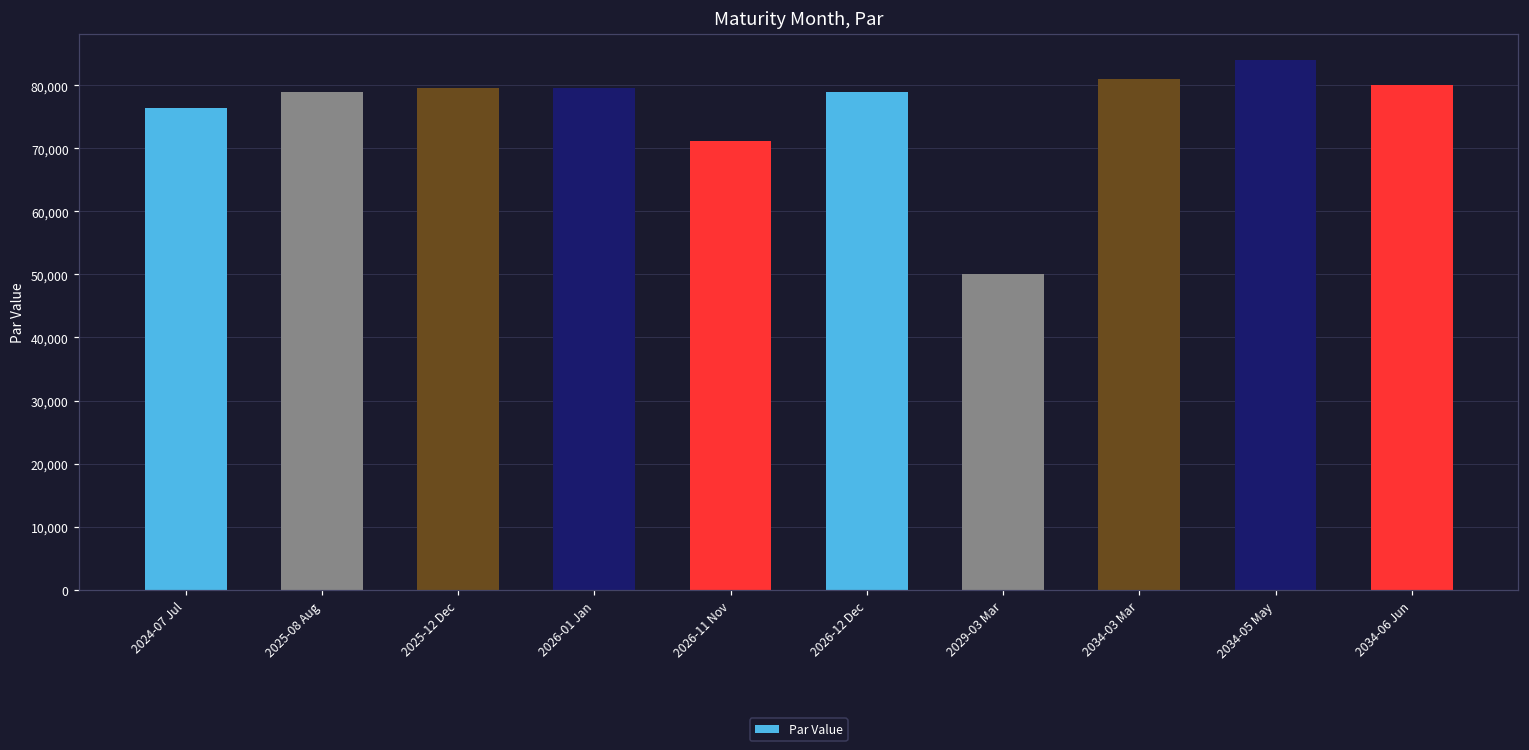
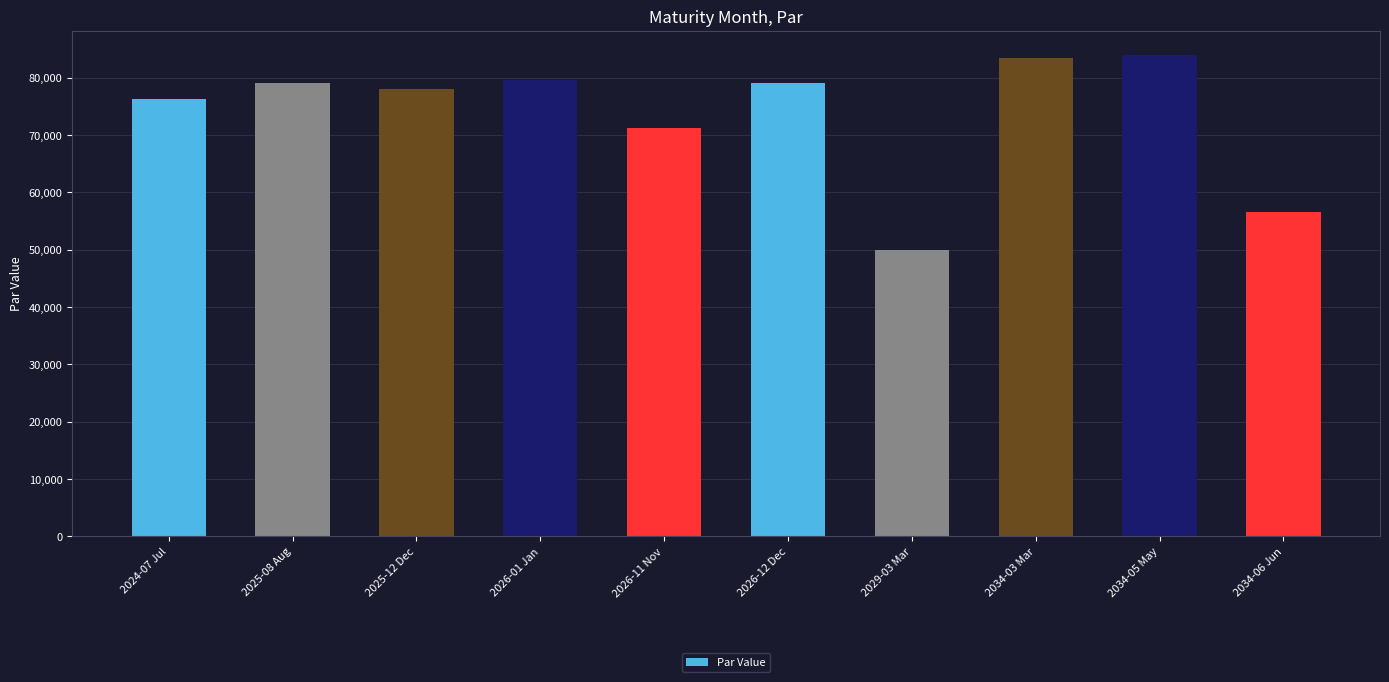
  {
    "2024-07 Jul": "76,000",
    "2025-08 Aug": "79,000",
-   "2025-12 Dec": "80,000",
+   "2025-12 Dec": "78,000",
    "2026-01 Jan": "80,000",
    "2026-11 Nov": "71,000",
    "2026-12 Dec": "79,000",
    "2029-03 Mar": "50,000",
-   "2034-03 Mar": "81,000",
+   "2034-03 Mar": "83,000",
    "2034-05 May": "84,000",
-   "2034-06 Jun": "80,000"
+   "2034-06 Jun": "57,000"
  }
